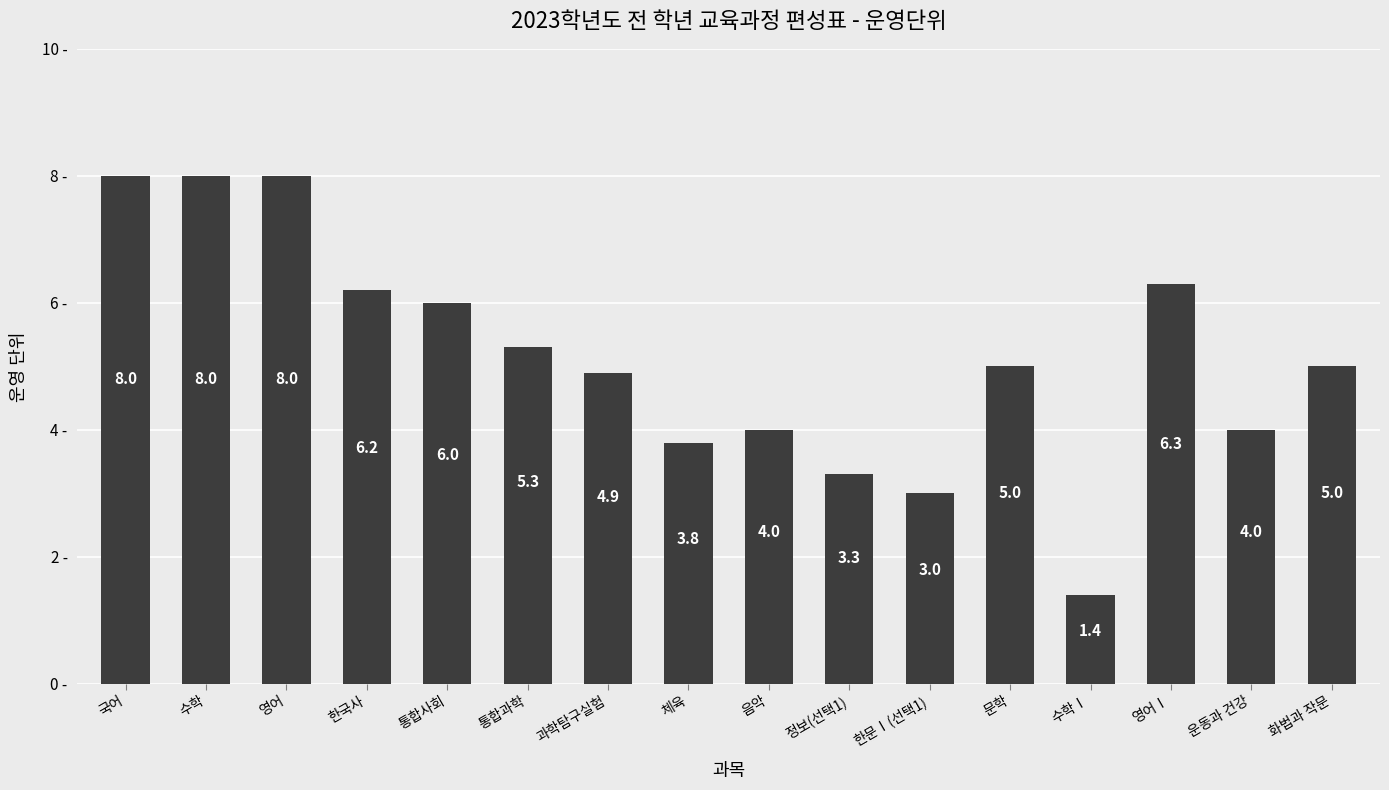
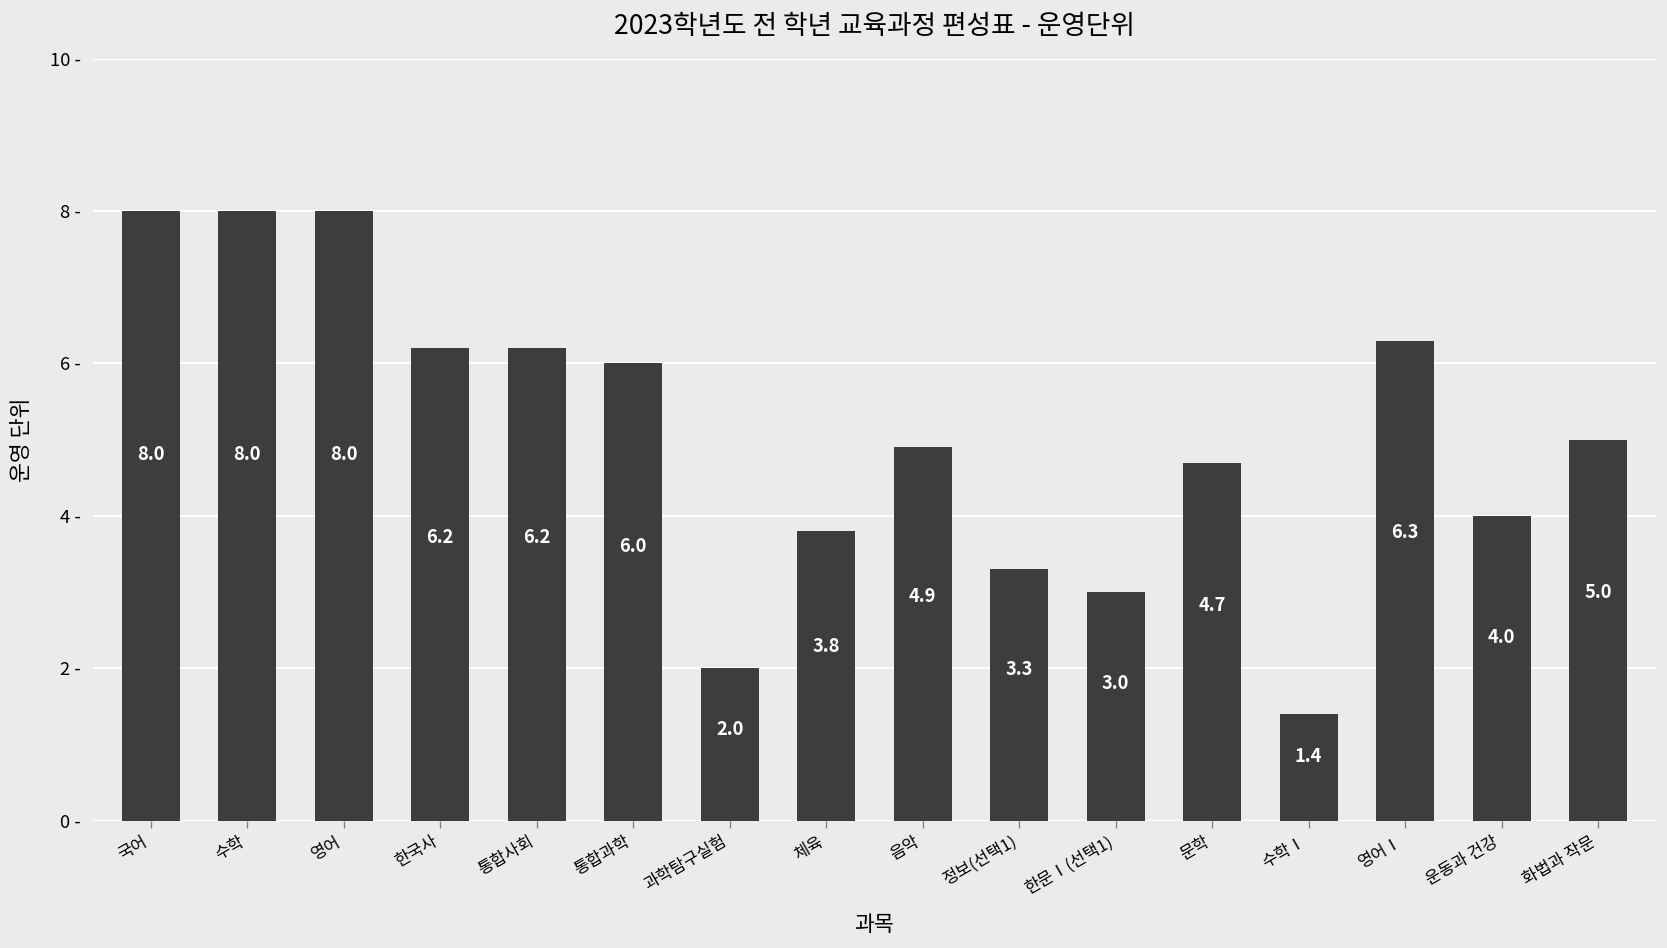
  {
    "국어": 8.0,
    "수학": 8.0,
    "영어": 8.0,
    "한국사": 6.2,
-   "통합사회": 6.0,
-   "통합과학": 5.3,
-   "과학탐구실험": 4.9,
+   "통합사회": 6.2,
+   "통합과학": 6.0,
+   "과학탐구실험": 2.0,
    "체육": 3.8,
-   "음악": 4.0,
+   "음악": 4.9,
    "정보(선택1)": 3.3,
    "한문Ⅰ(선택1)": 3.0,
-   "문학": 5.0,
+   "문학": 4.7,
    "수학Ⅰ": 1.4,
    "영어Ⅰ": 6.3,
    "운동과 건강": 4.0,
    "화법과 작문": 5.0
  }
